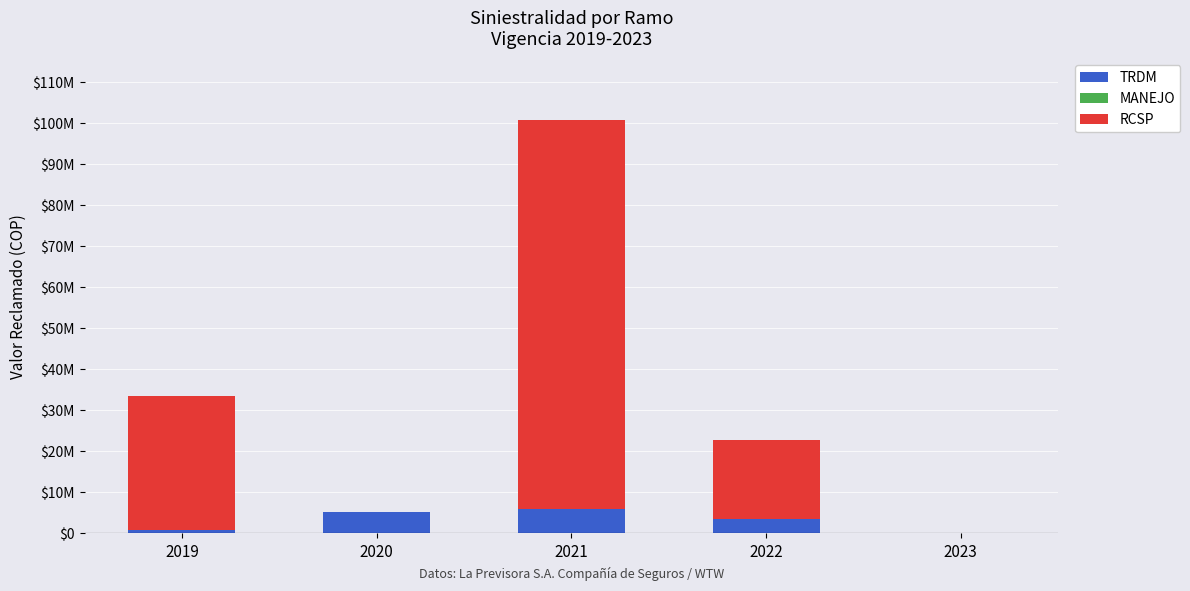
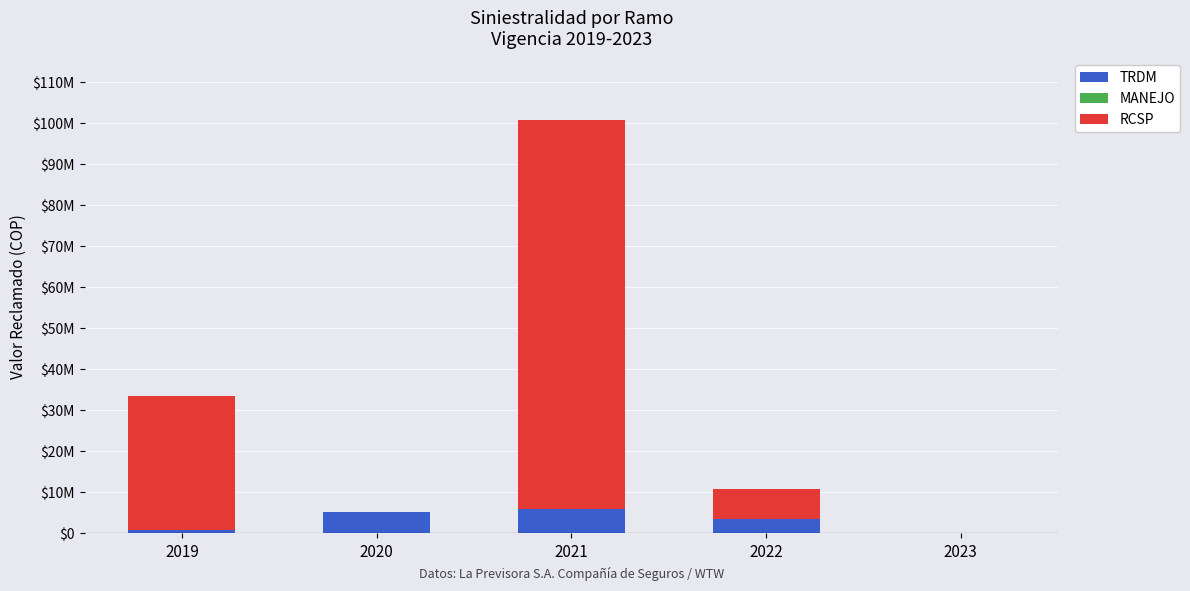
  {
    "MANEJO": {
      "2019": "$1000000",
      "2020": "$5000000",
      "2021": "$6000000",
      "2022": "$4000000",
      "2023": "$0"
    },
    "RCSP": {
      "2019": "$33000000",
      "2020": "$0",
      "2021": "$95000000",
-     "2022": "$19000000",
+     "2022": "$7000000",
      "2023": "$0"
    }
  }
